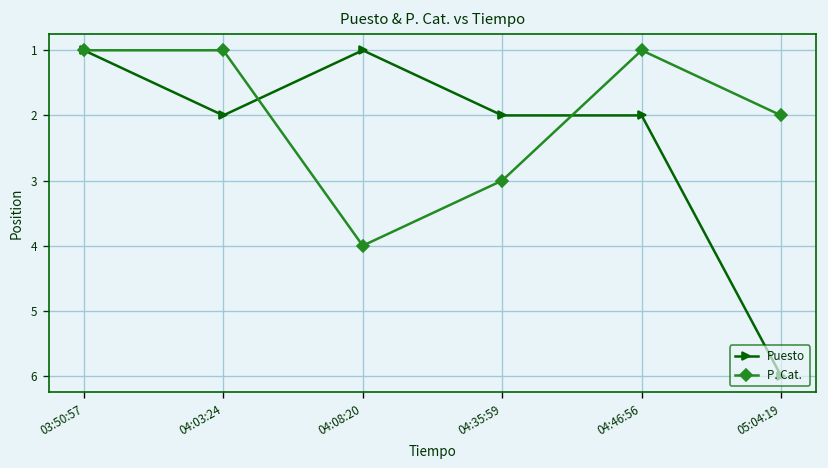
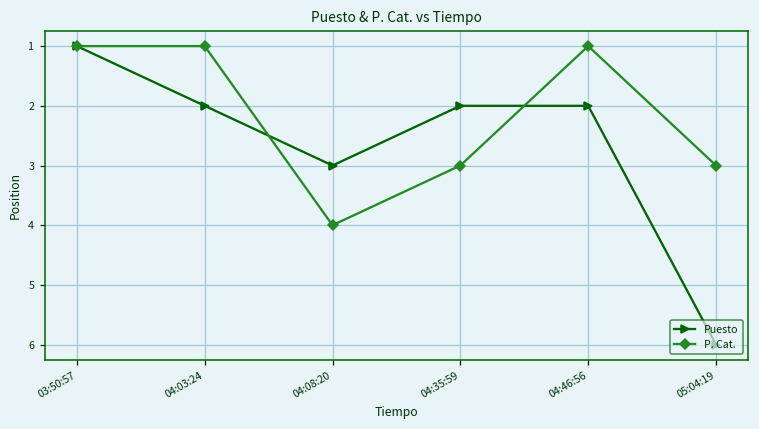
  {
    "Puesto": {
      "04:03:24": 2,
-     "04:08:20": 1,
+     "04:08:20": 3,
      "04:35:59": 2,
      "04:46:56": 2
    },
    "P. Cat.": {
      "04:03:24": 1,
      "04:08:20": 4,
      "04:35:59": 3,
      "04:46:56": 1,
-     "05:04:19": 2
+     "05:04:19": 3
    }
  }
